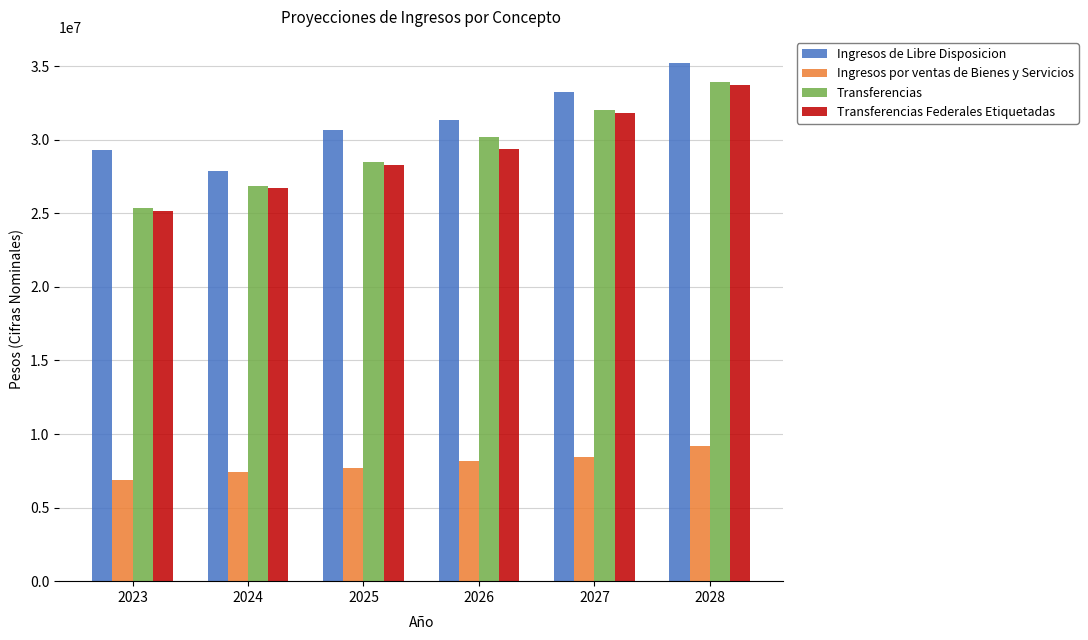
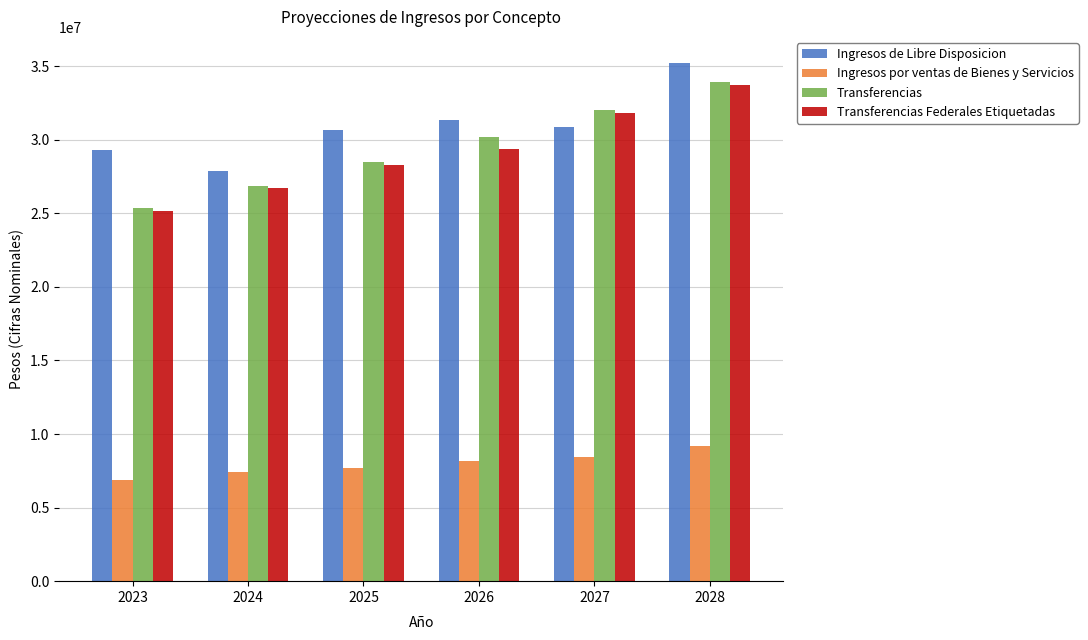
  {
    "Ingresos de Libre Disposicion": {
      "2023": 29300000,
      "2024": 27900000,
      "2025": 30700000,
      "2026": 31400000,
-     "2027": 33200000,
+     "2027": 30900000,
      "2028": 35200000
    },
    "Ingresos por ventas de Bienes y Servicios": {
      "2023": 6800000,
      "2024": 7400000,
      "2025": 7700000,
      "2026": 8200000,
      "2027": 8400000,
      "2028": 9200000
    },
    "Transferencias": {
      "2023": 25400000,
      "2024": 26900000,
      "2025": 28500000,
      "2026": 30200000,
      "2027": 32000000,
      "2028": 33900000
    },
    "Transferencias Federales Etiquetadas": {
      "2023": 25200000,
      "2024": 26700000,
      "2025": 28300000,
      "2026": 29400000,
      "2027": 31800000,
      "2028": 33700000
    }
  }
